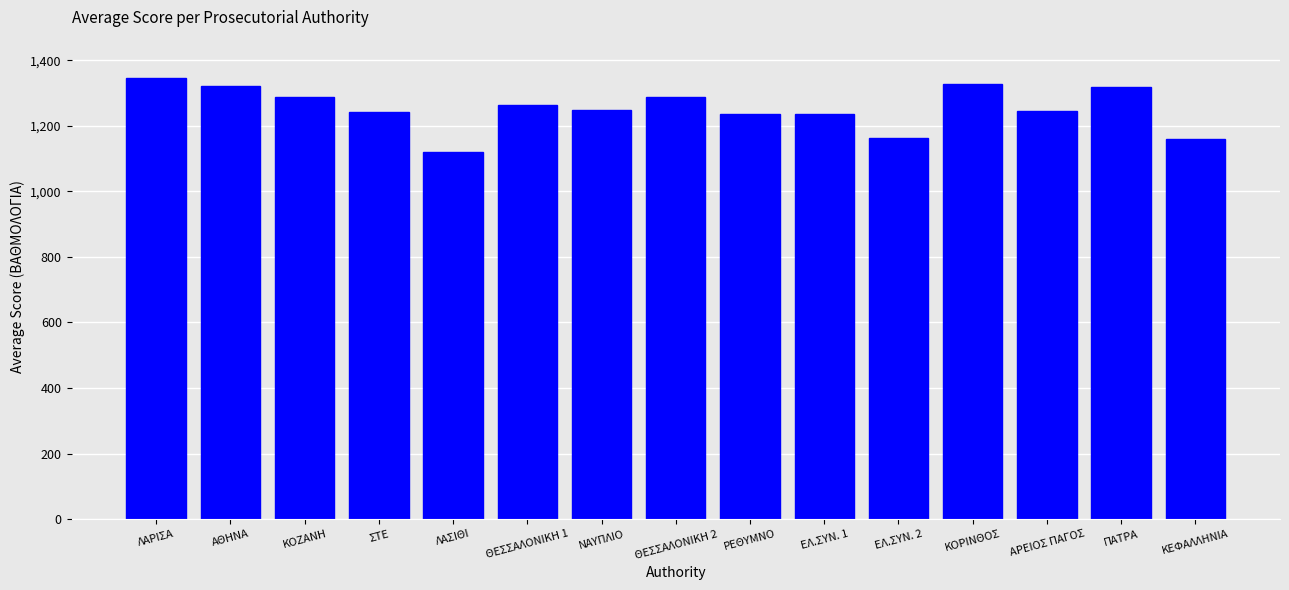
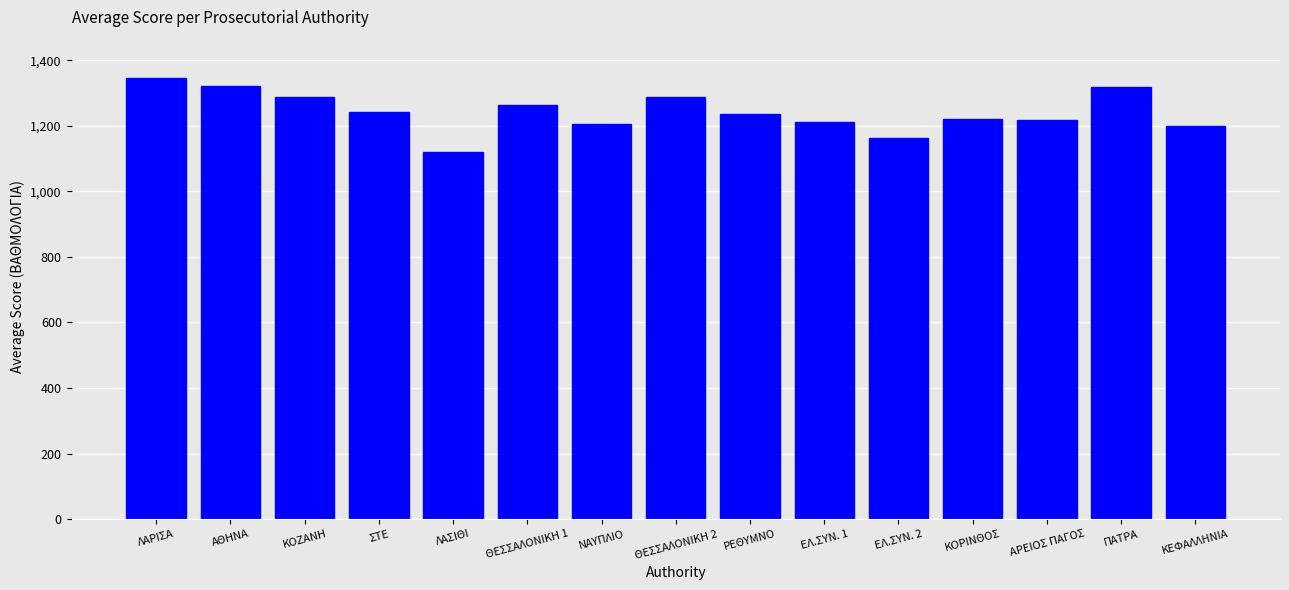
  {
    "ΛΑΡΙΣΑ": "1,350",
    "ΑΘΗΝΑ": "1,320",
    "ΚΟΖΑΝΗ": "1,290",
    "ΣΤΕ": "1,240",
    "ΛΑΣΙΘΙ": "1,120",
    "ΘΕΣΣΑΛΟΝΙΚΗ 1": "1,260",
-   "ΝΑΥΠΛΙΟ": "1,250",
+   "ΝΑΥΠΛΙΟ": "1,210",
    "ΘΕΣΣΑΛΟΝΙΚΗ 2": "1,290",
    "ΡΕΘΥΜΝΟ": "1,240",
-   "ΕΛ.ΣΥΝ. 1": "1,240",
+   "ΕΛ.ΣΥΝ. 1": "1,210",
    "ΕΛ.ΣΥΝ. 2": "1,160",
-   "ΚΟΡΙΝΘΟΣ": "1,330",
-   "ΑΡΕΙΟΣ ΠΑΓΟΣ": "1,250",
+   "ΚΟΡΙΝΘΟΣ": "1,220",
+   "ΑΡΕΙΟΣ ΠΑΓΟΣ": "1,220",
    "ΠΑΤΡΑ": "1,320",
-   "ΚΕΦΑΛΛΗΝΙΑ": "1,160"
+   "ΚΕΦΑΛΛΗΝΙΑ": "1,200"
  }
